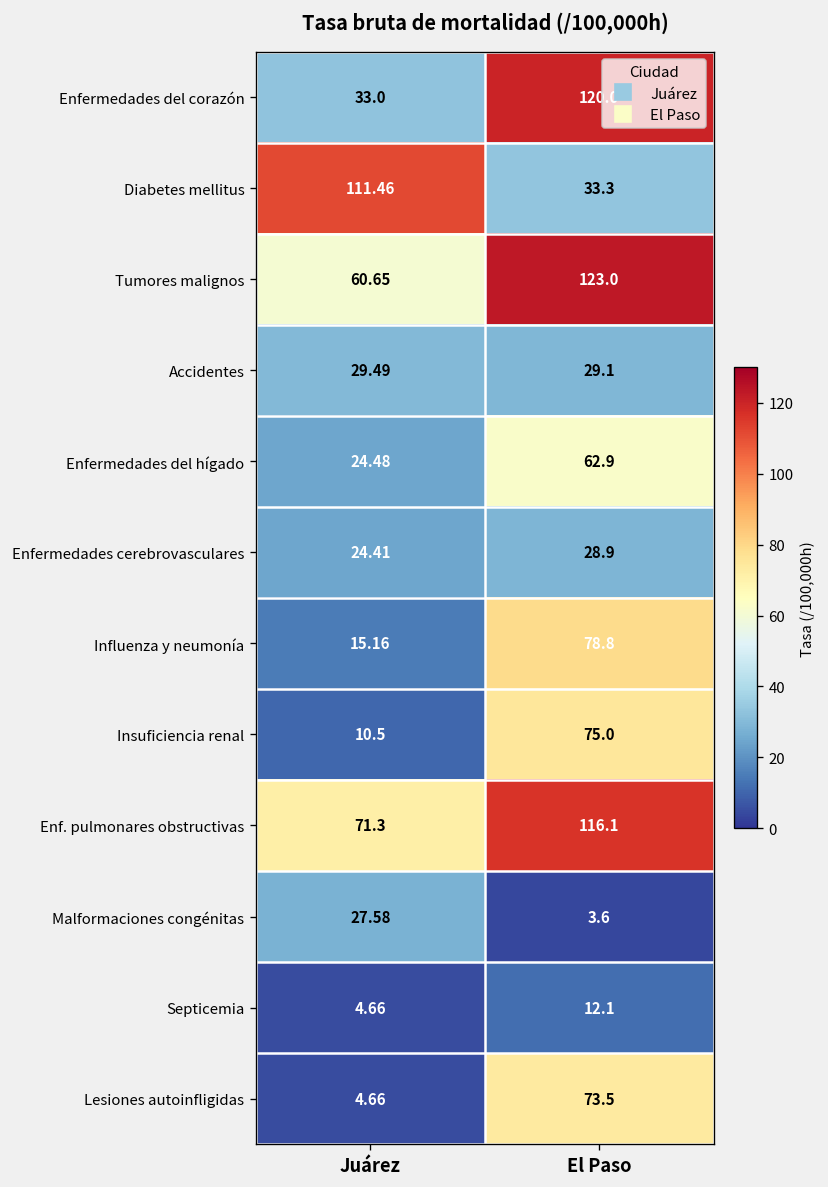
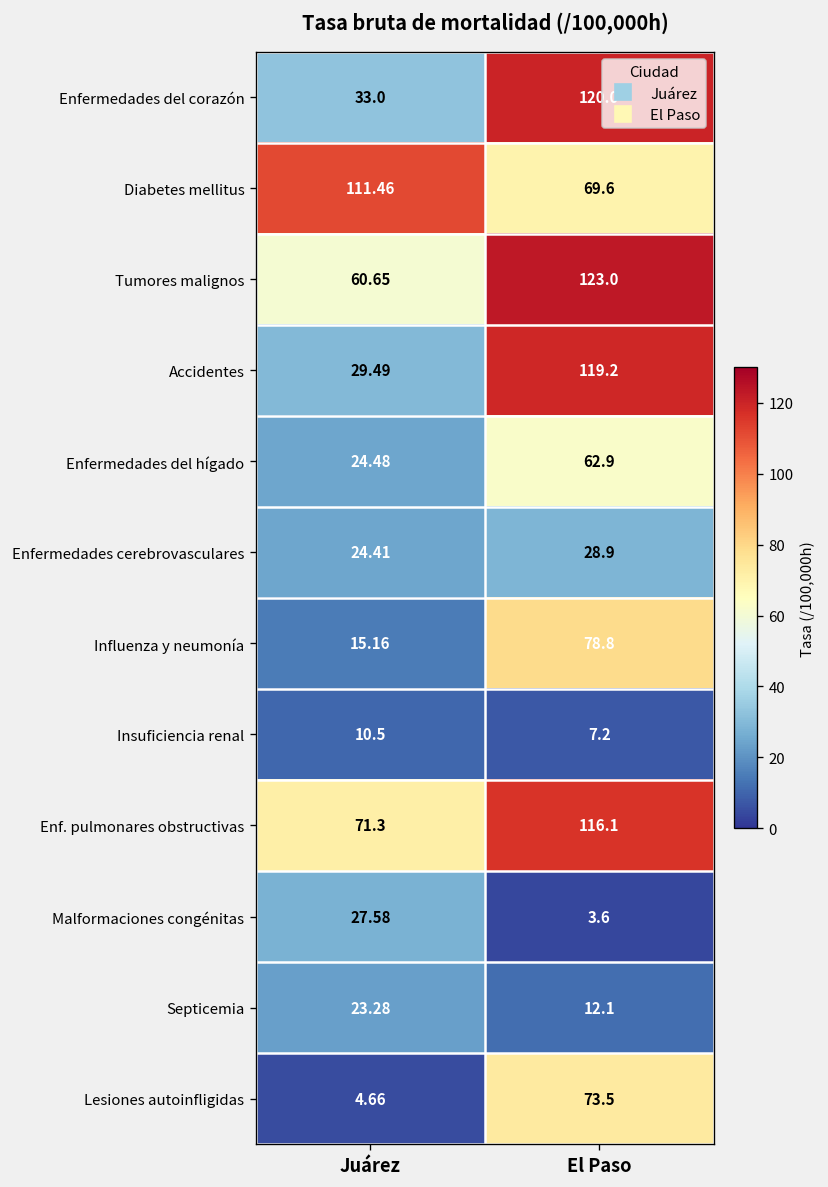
  {
    "Enfermedades del corazón": {
      "Juárez": 33.0
    },
    "Diabetes mellitus": {
      "Juárez": 111.46,
-     "El Paso": 33.3
+     "El Paso": 69.6
    },
    "Tumores malignos": {
      "Juárez": 60.65,
      "El Paso": 123.0
    },
    "Accidentes": {
      "Juárez": 29.49,
-     "El Paso": 29.1
+     "El Paso": 119.2
    },
    "Enfermedades del hígado": {
      "Juárez": 24.48,
      "El Paso": 62.9
    },
    "Enfermedades cerebrovasculares": {
      "Juárez": 24.41,
      "El Paso": 28.9
    },
    "Influenza y neumonía": {
      "Juárez": 15.16,
      "El Paso": 78.8
    },
    "Insuficiencia renal": {
      "Juárez": 10.5,
-     "El Paso": 75.0
+     "El Paso": 7.2
    },
    "Enf. pulmonares obstructivas": {
      "Juárez": 71.3,
      "El Paso": 116.1
    },
    "Malformaciones congénitas": {
      "Juárez": 27.58,
      "El Paso": 3.6
    },
    "Septicemia": {
-     "Juárez": 4.66,
+     "Juárez": 23.28,
      "El Paso": 12.1
    },
    "Lesiones autoinfligidas": {
      "Juárez": 4.66,
      "El Paso": 73.5
    }
  }
